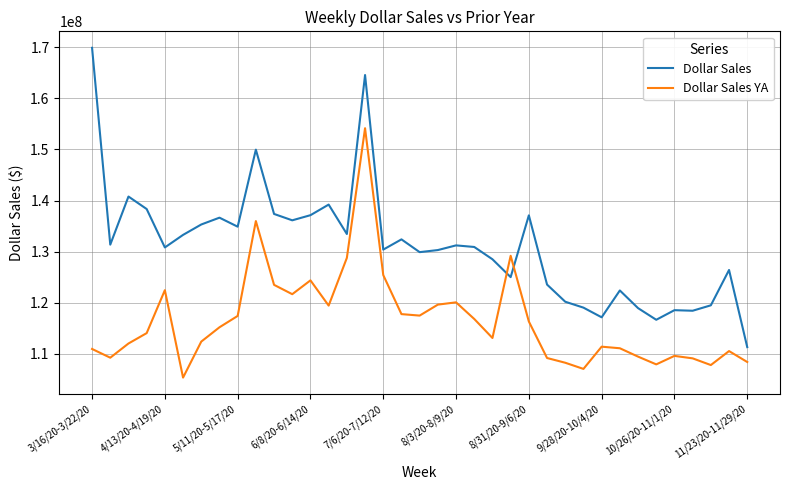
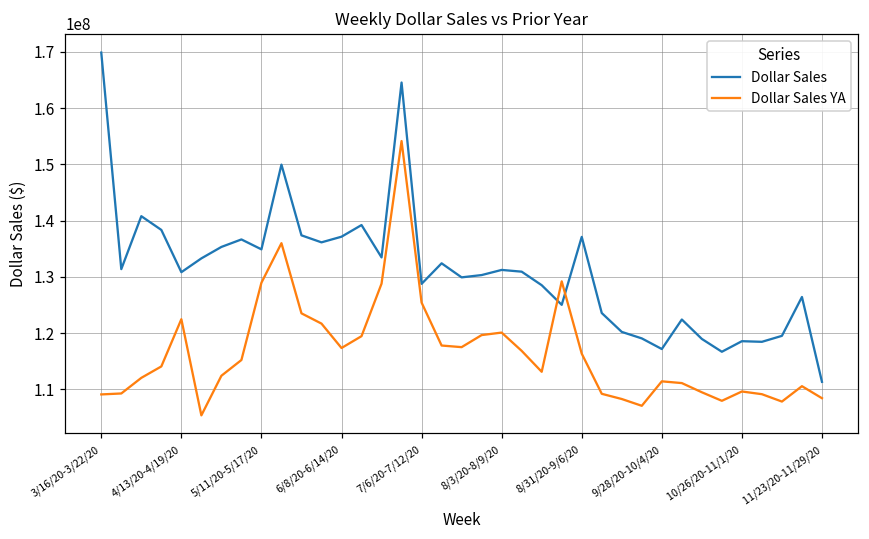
  {
    "Dollar Sales": {
      "3/16/20-3/22/20": 170000000,
      "4/13/20-4/19/20": 131000000,
      "5/11/20-5/17/20": 135000000,
      "6/8/20-6/14/20": 137000000,
-     "7/6/20-7/12/20": 130000000,
+     "7/6/20-7/12/20": 129000000,
      "8/3/20-8/9/20": 131000000,
      "8/31/20-9/6/20": 137000000,
      "9/28/20-10/4/20": 117000000,
      "10/26/20-11/1/20": 119000000,
      "11/23/20-11/29/20": 111000000
    },
    "Dollar Sales YA": {
-     "3/16/20-3/22/20": 111000000,
+     "3/16/20-3/22/20": 109000000,
      "4/13/20-4/19/20": 122000000,
-     "5/11/20-5/17/20": 117000000,
-     "6/8/20-6/14/20": 124000000,
+     "5/11/20-5/17/20": 129000000,
+     "6/8/20-6/14/20": 117000000,
      "7/6/20-7/12/20": 125000000,
      "8/3/20-8/9/20": 120000000,
      "8/31/20-9/6/20": 116000000,
      "9/28/20-10/4/20": 111000000,
      "10/26/20-11/1/20": 110000000,
      "11/23/20-11/29/20": 108000000
    }
  }
